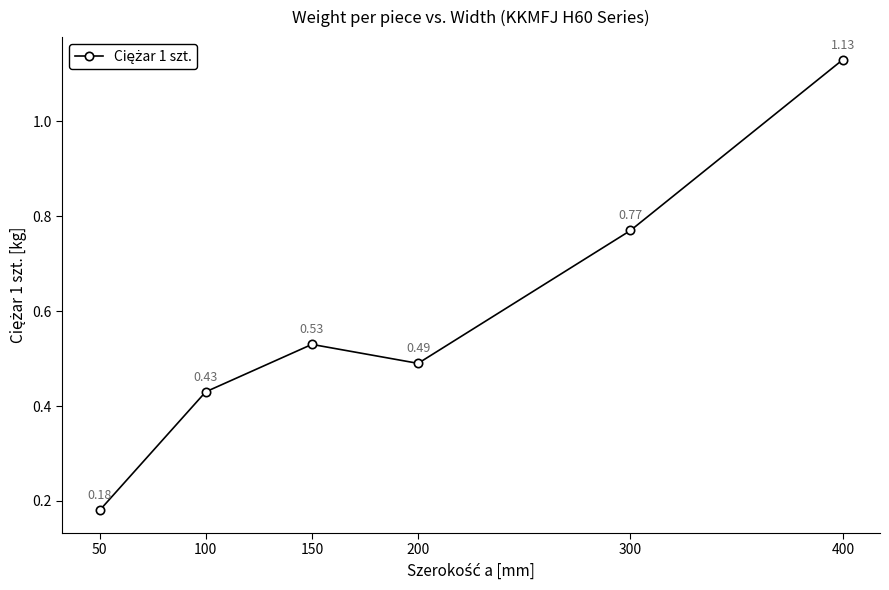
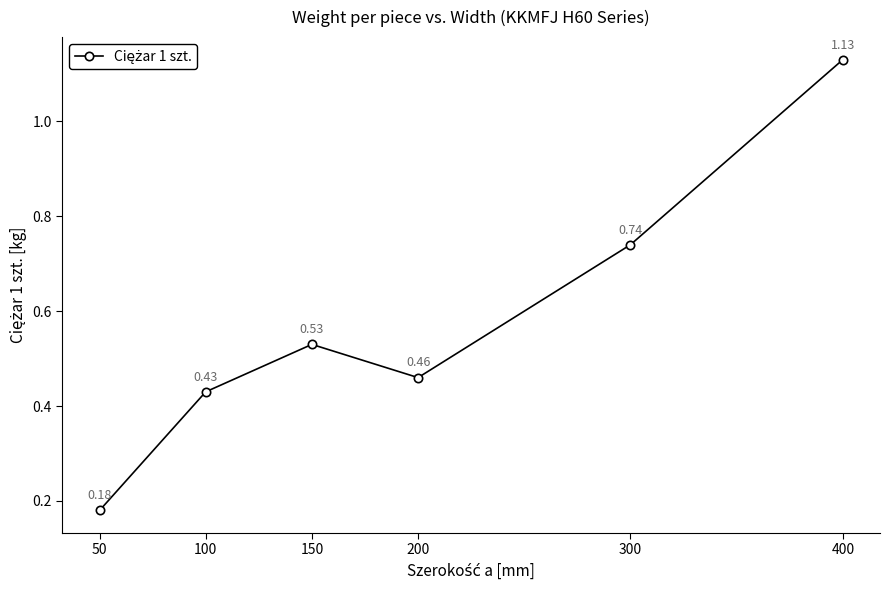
  {
    "50": 0.18,
    "100": 0.43,
    "150": 0.53,
-   "200": 0.49,
-   "300": 0.77,
+   "200": 0.46,
+   "300": 0.74,
    "400": 1.13
  }
